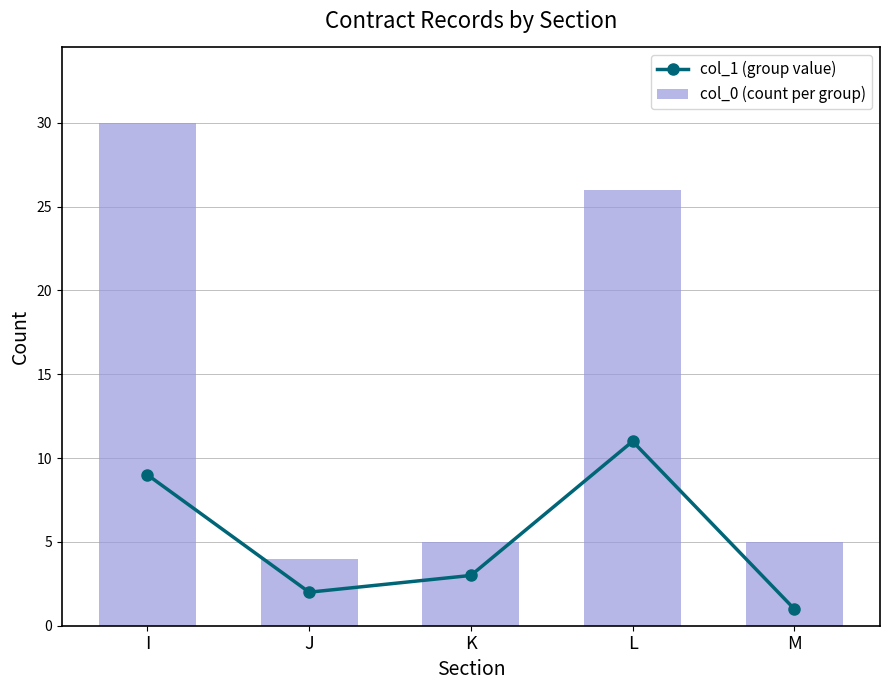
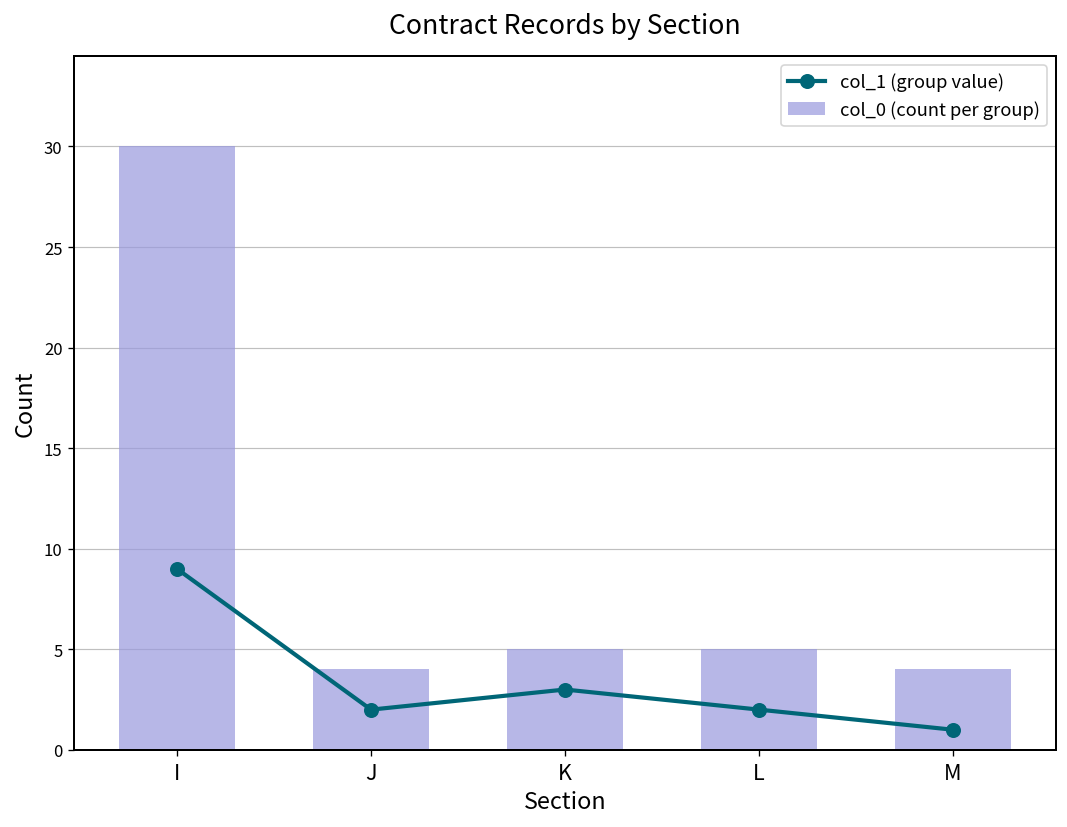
  {
    "col_1 (group value)": {
      "I": 9,
      "J": 2,
      "K": 3,
-     "L": 11,
+     "L": 2,
      "M": 1
    },
    "col_0 (count per group)": {
      "I": 30,
      "J": 4,
      "K": 5,
-     "L": 26,
-     "M": 5
+     "L": 5,
+     "M": 4
    }
  }
